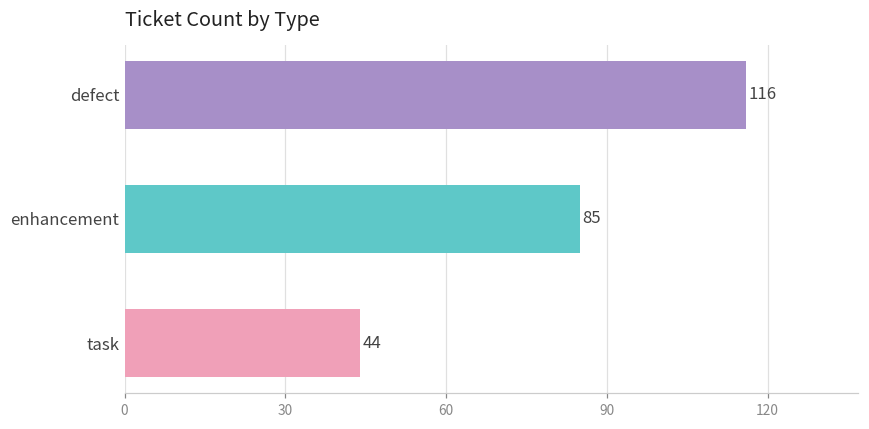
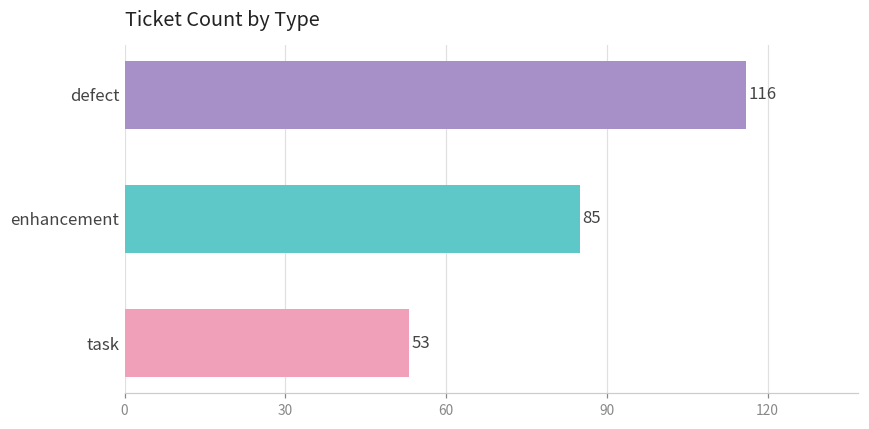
  {
    "defect": 116,
    "enhancement": 85,
-   "task": 44
+   "task": 53
  }
